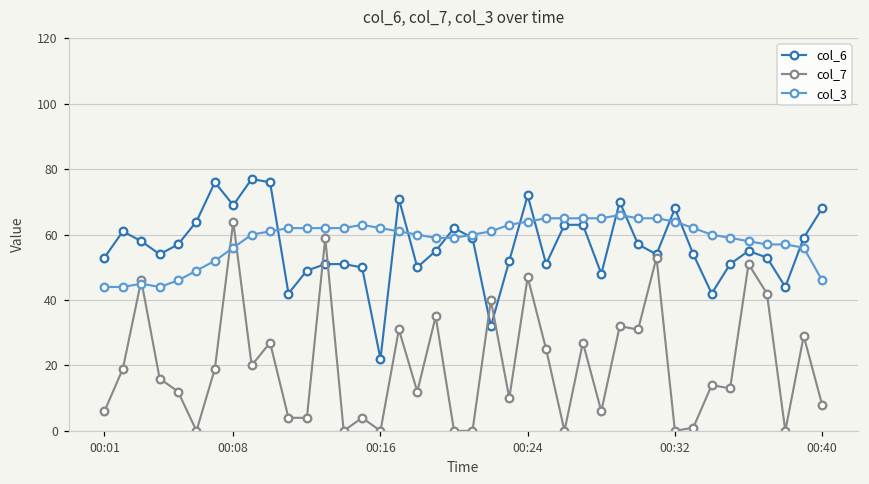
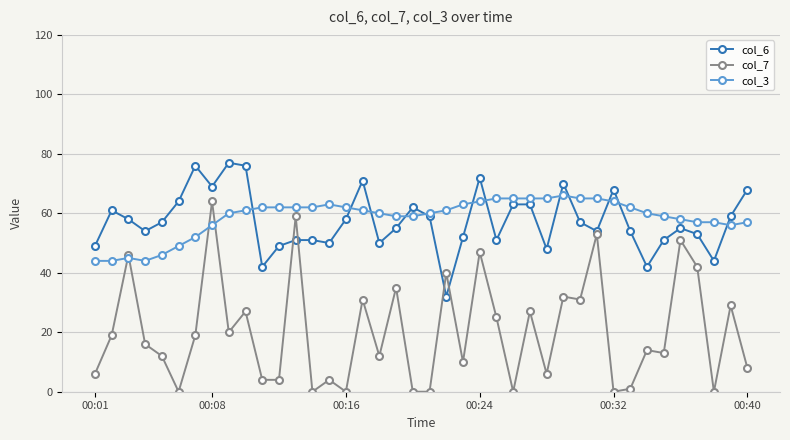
  {
    "col_6": {
-     "00:01": 53,
+     "00:01": 49,
      "00:08": 69,
-     "00:16": 22,
+     "00:16": 58,
      "00:24": 72,
      "00:32": 68,
      "00:40": 68
    },
    "col_7": {
      "00:01": 6,
      "00:08": 64,
      "00:16": 0,
      "00:24": 47,
      "00:32": 0,
      "00:40": 8
    },
    "col_3": {
      "00:01": 44,
      "00:08": 56,
      "00:16": 62,
      "00:24": 64,
      "00:32": 64,
-     "00:40": 46
+     "00:40": 57
    }
  }
